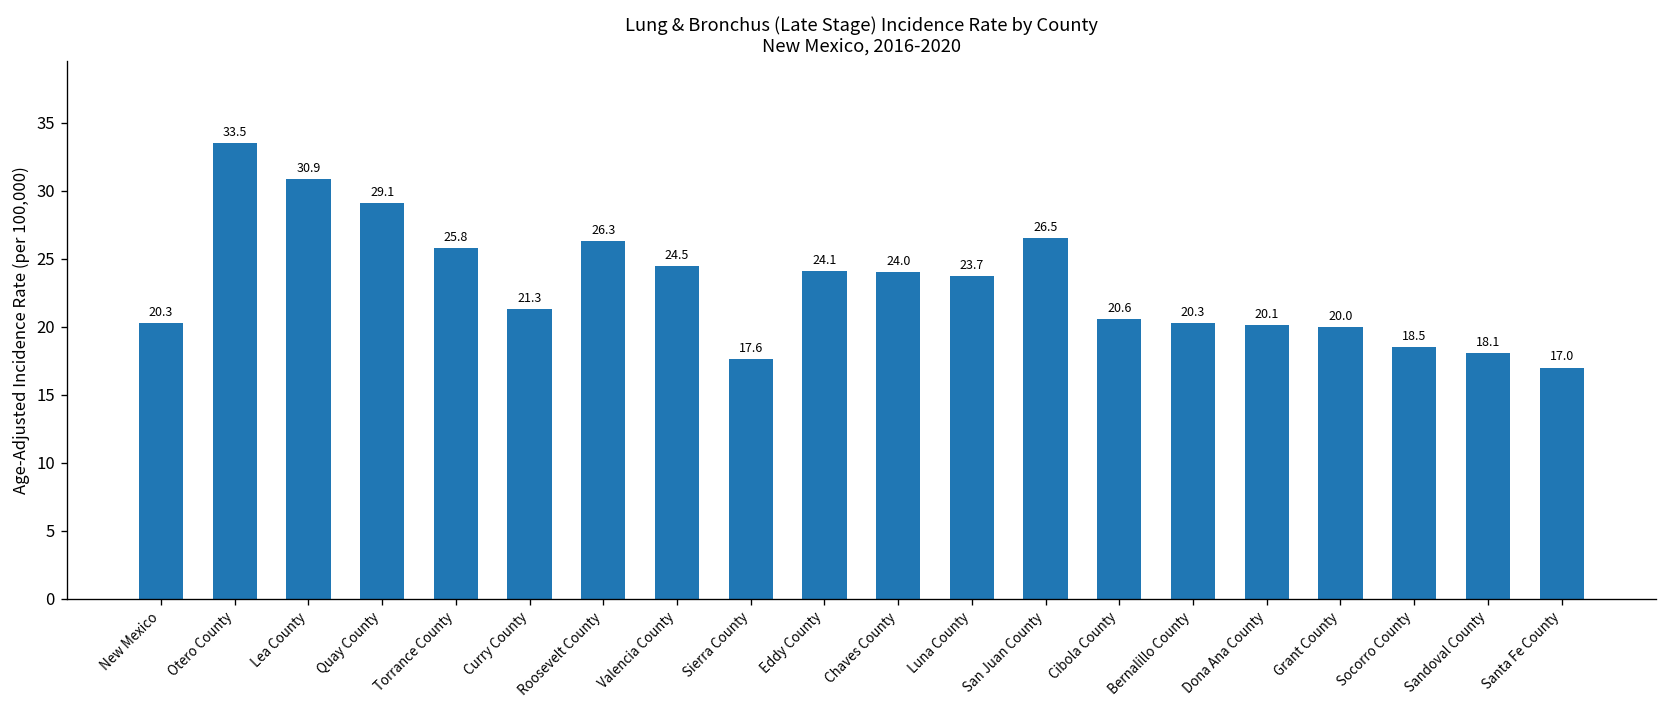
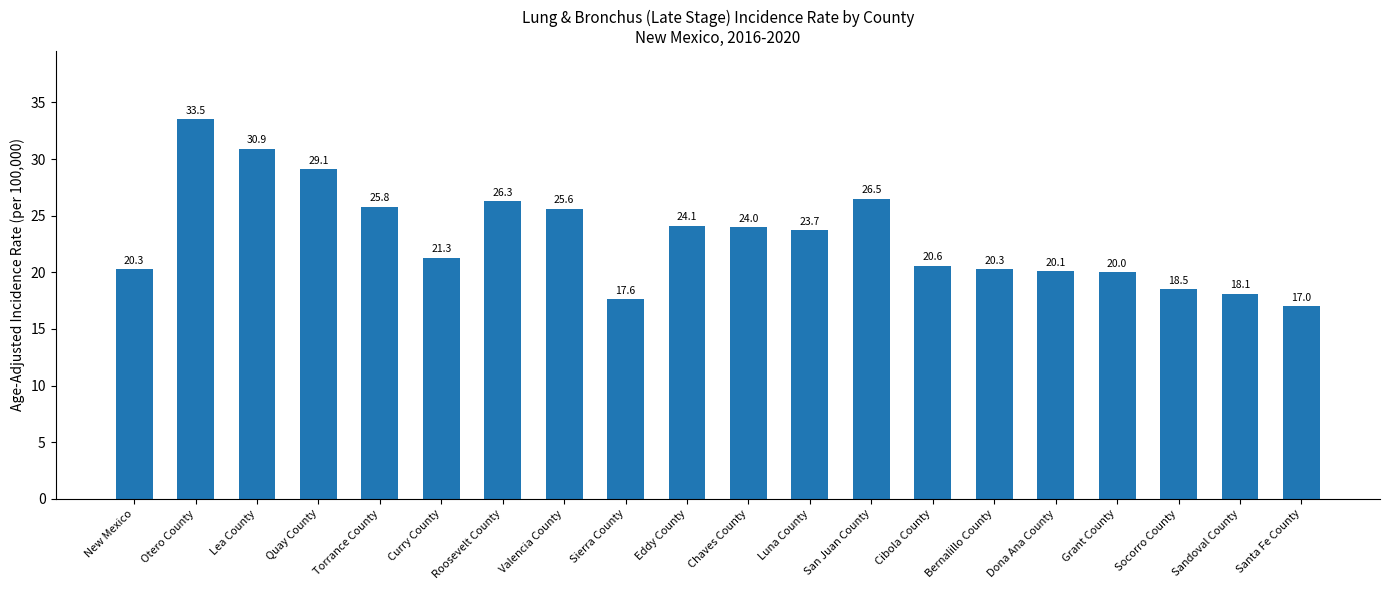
  {
    "New Mexico": 20.3,
    "Otero County": 33.5,
    "Lea County": 30.9,
    "Quay County": 29.1,
    "Torrance County": 25.8,
    "Curry County": 21.3,
    "Roosevelt County": 26.3,
-   "Valencia County": 24.5,
+   "Valencia County": 25.6,
    "Sierra County": 17.6,
    "Eddy County": 24.1,
    "Chaves County": 24.0,
    "Luna County": 23.7,
    "San Juan County": 26.5,
    "Cibola County": 20.6,
    "Bernalillo County": 20.3,
    "Dona Ana County": 20.1,
    "Grant County": 20.0,
    "Socorro County": 18.5,
    "Sandoval County": 18.1,
    "Santa Fe County": 17.0
  }
